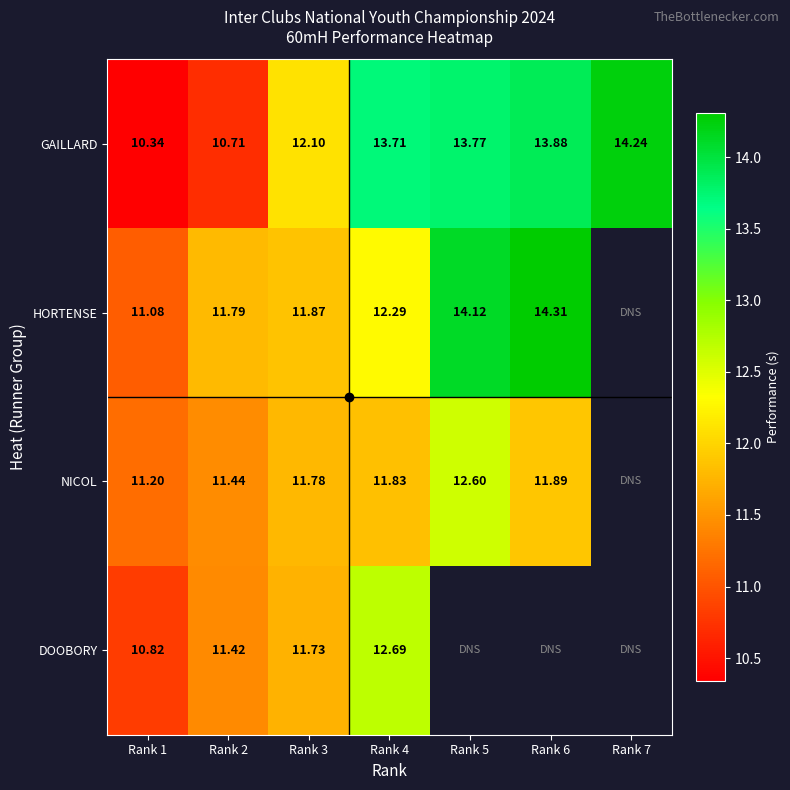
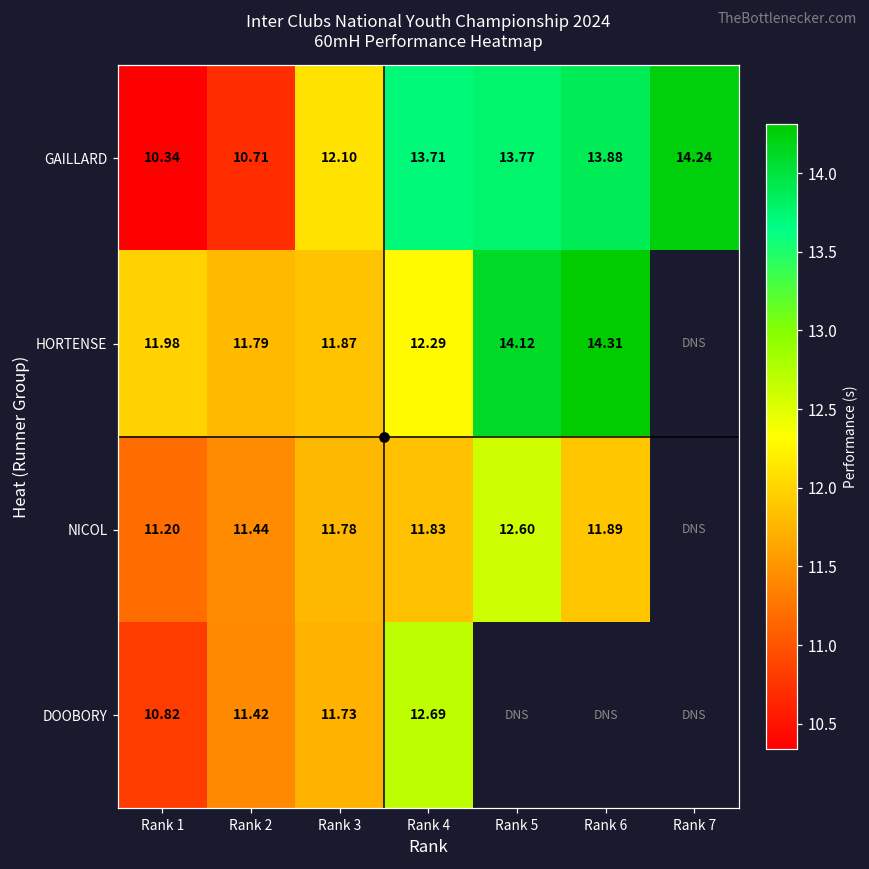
  {
    "GAILLARD": {
      "Rank 1": 10.34,
      "Rank 2": 10.71,
      "Rank 3": 12.10,
      "Rank 4": 13.71,
      "Rank 5": 13.77,
      "Rank 6": 13.88,
      "Rank 7": 14.24
    },
    "HORTENSE": {
-     "Rank 1": 11.08,
+     "Rank 1": 11.98,
      "Rank 2": 11.79,
      "Rank 3": 11.87,
      "Rank 4": 12.29,
      "Rank 5": 14.12,
      "Rank 6": 14.31
    },
    "NICOL": {
      "Rank 1": 11.20,
      "Rank 2": 11.44,
      "Rank 3": 11.78,
      "Rank 4": 11.83,
      "Rank 5": 12.60,
      "Rank 6": 11.89
    },
    "DOOBORY": {
      "Rank 1": 10.82,
      "Rank 2": 11.42,
      "Rank 3": 11.73,
      "Rank 4": 12.69
    }
  }
